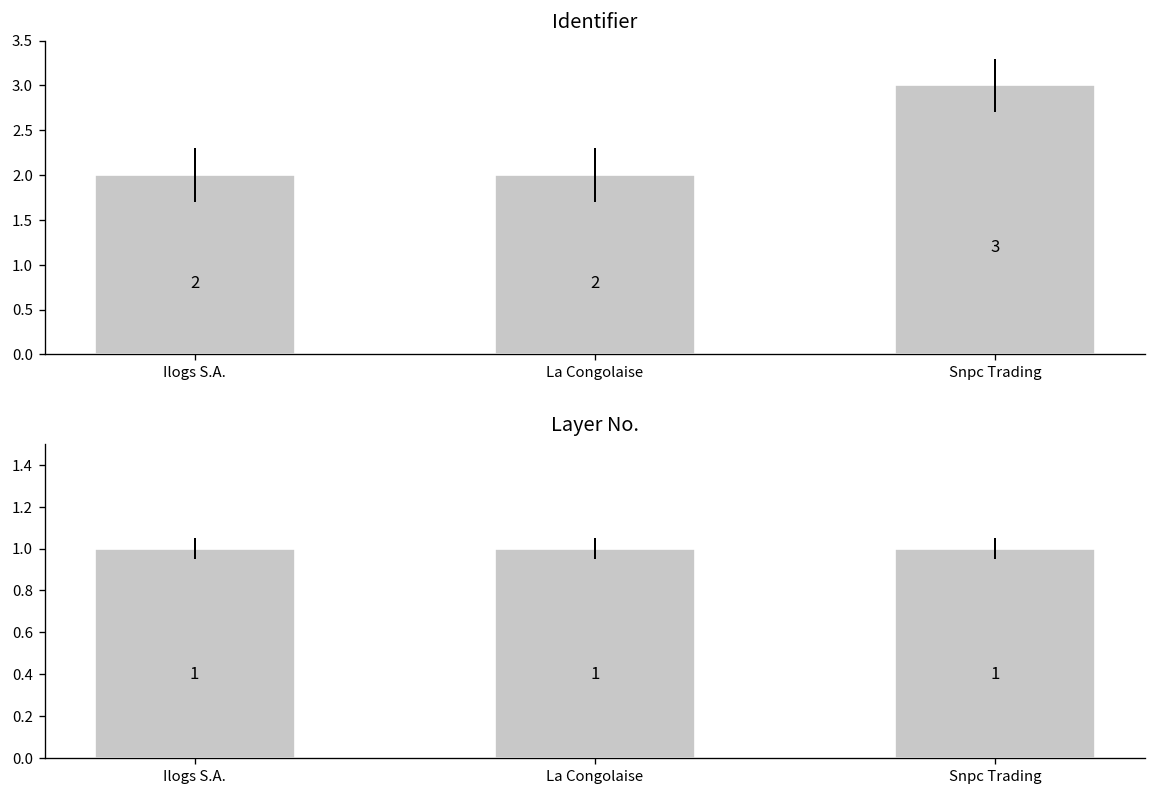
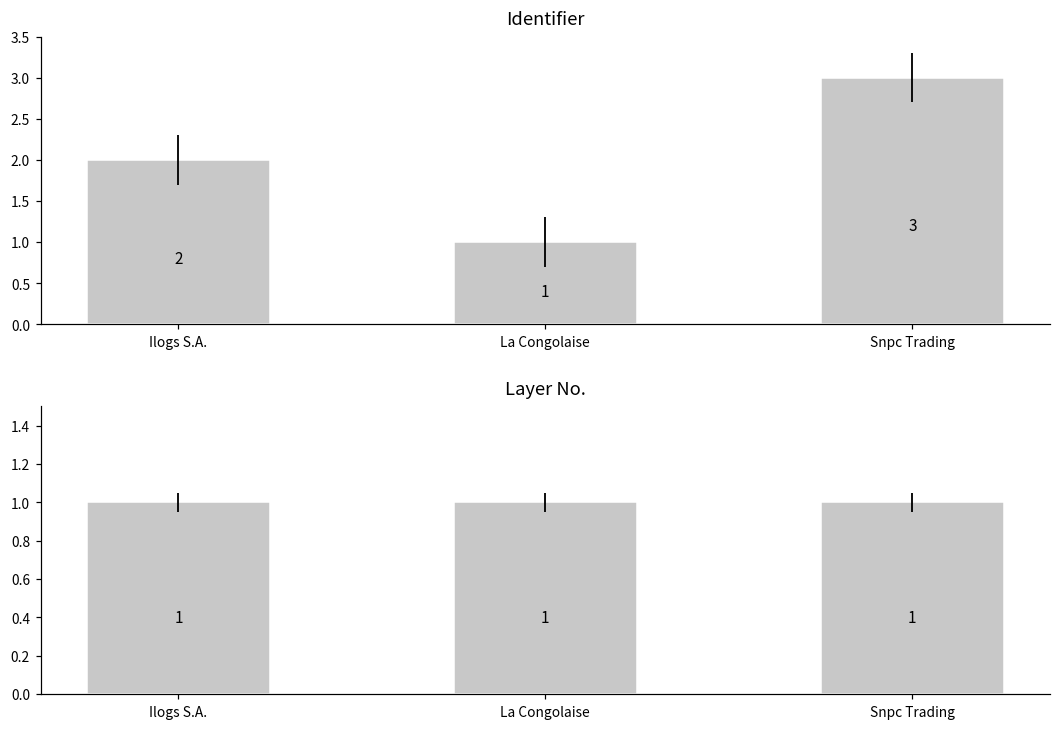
  {
    "Identifier": {
      "Ilogs S.A.": 2,
-     "La Congolaise": 2,
+     "La Congolaise": 1,
      "Snpc Trading": 3
    },
    "Layer No.": {
      "Ilogs S.A.": 1,
      "La Congolaise": 1,
      "Snpc Trading": 1
    }
  }
